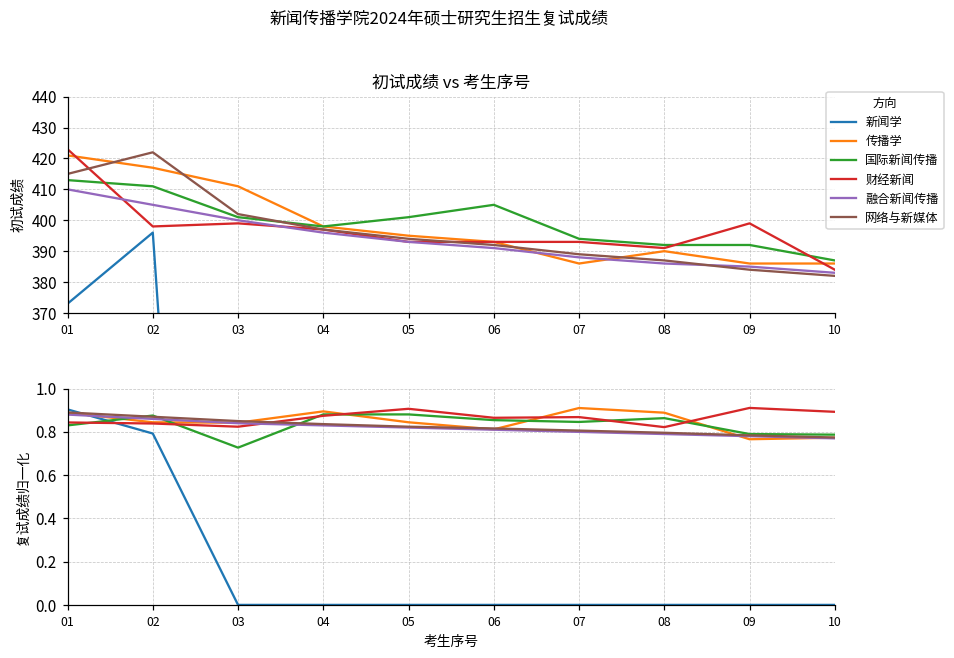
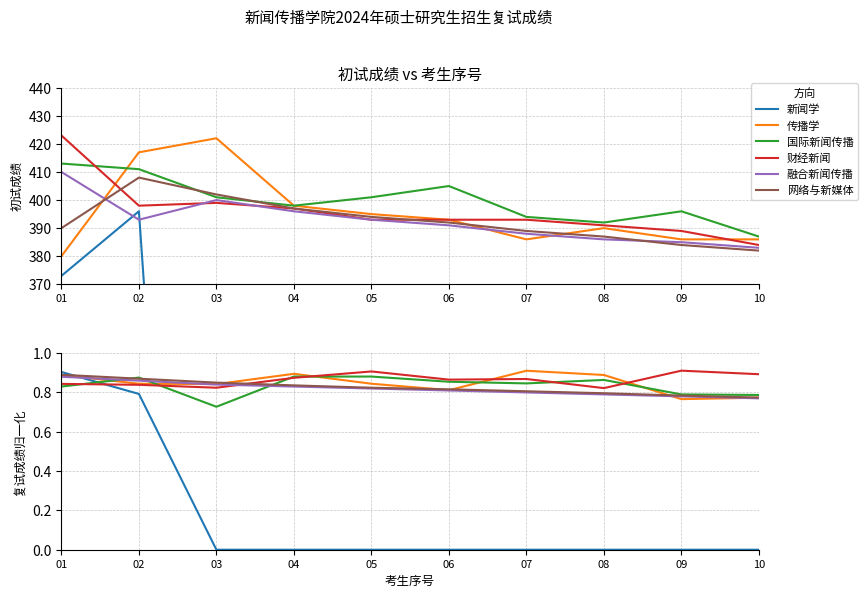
  {
    "初试成绩 vs 考生序号": {
      "新闻学": {
        "01": 373,
        "02": 396
      },
      "传播学": {
-       "01": 421,
+       "01": 380,
        "02": 417,
-       "03": 411,
+       "03": 422,
        "05": 395,
        "07": 386,
        "08": 390,
        "09": 386,
        "10": 386
      },
      "国际新闻传播": {
        "01": 413,
        "02": 411,
        "03": 401,
        "05": 401,
        "06": 405,
        "07": 394,
        "08": 392,
-       "09": 392,
+       "09": 396,
        "10": 387
      },
      "财经新闻": {
        "01": 423,
        "02": 398,
        "03": 399,
        "07": 393,
        "08": 391,
-       "09": 399,
+       "09": 389,
        "10": 384
      },
      "融合新闻传播": {
        "01": 410,
-       "02": 405,
+       "02": 393,
        "03": 400,
        "04": 396,
        "06": 391,
        "07": 388,
        "08": 386,
        "09": 385,
        "10": 383
      },
      "网络与新媒体": {
-       "01": 415,
-       "02": 422,
+       "01": 390,
+       "02": 408,
        "03": 402,
        "05": 394,
        "06": 392,
        "07": 389,
        "08": 387,
        "09": 384,
        "10": 382
      }
    }
  }
